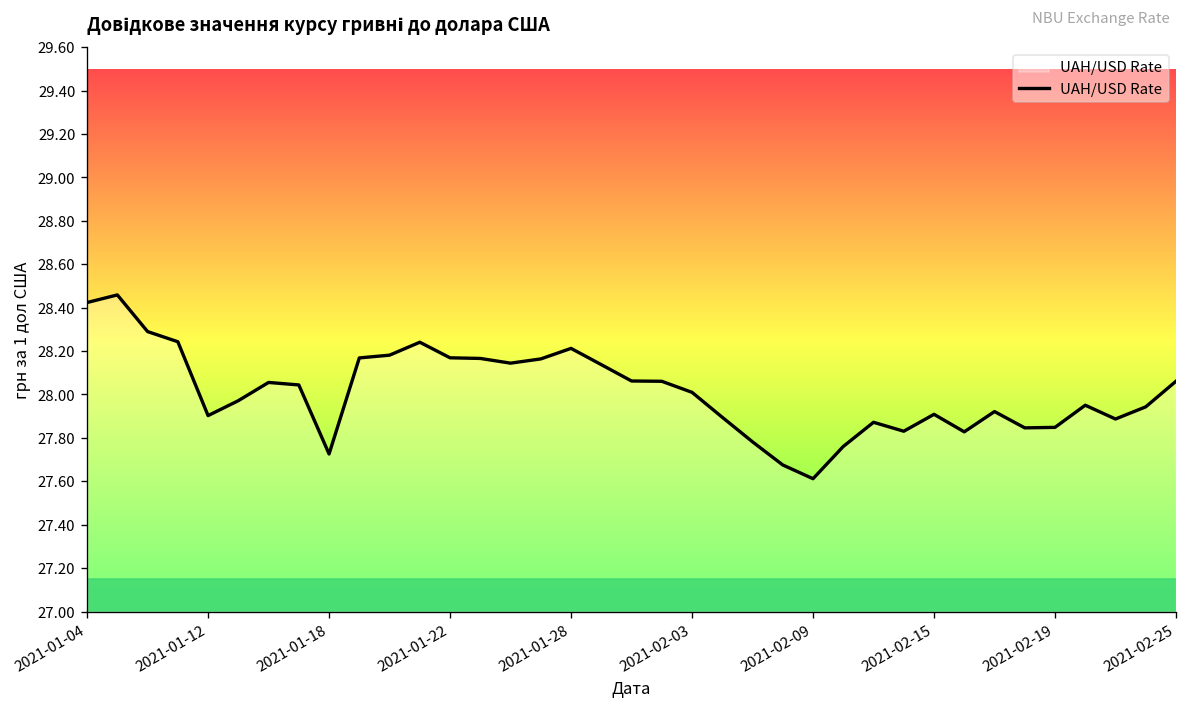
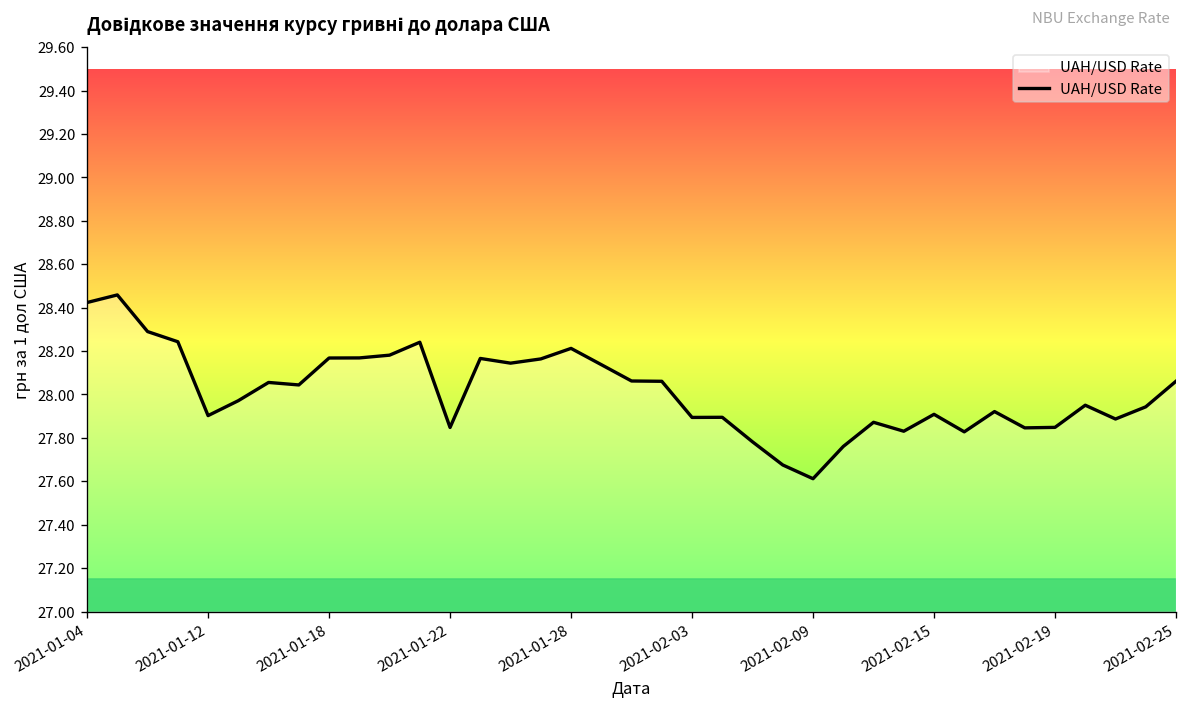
  {
    "2021-01-04": 28.42,
    "2021-01-12": 27.90,
-   "2021-01-18": 27.73,
-   "2021-01-22": 28.17,
+   "2021-01-18": 28.17,
+   "2021-01-22": 27.85,
    "2021-01-28": 28.21,
-   "2021-02-03": 28.01,
+   "2021-02-03": 27.89,
    "2021-02-09": 27.61,
    "2021-02-15": 27.91,
    "2021-02-19": 27.85,
    "2021-02-25": 28.06
  }
